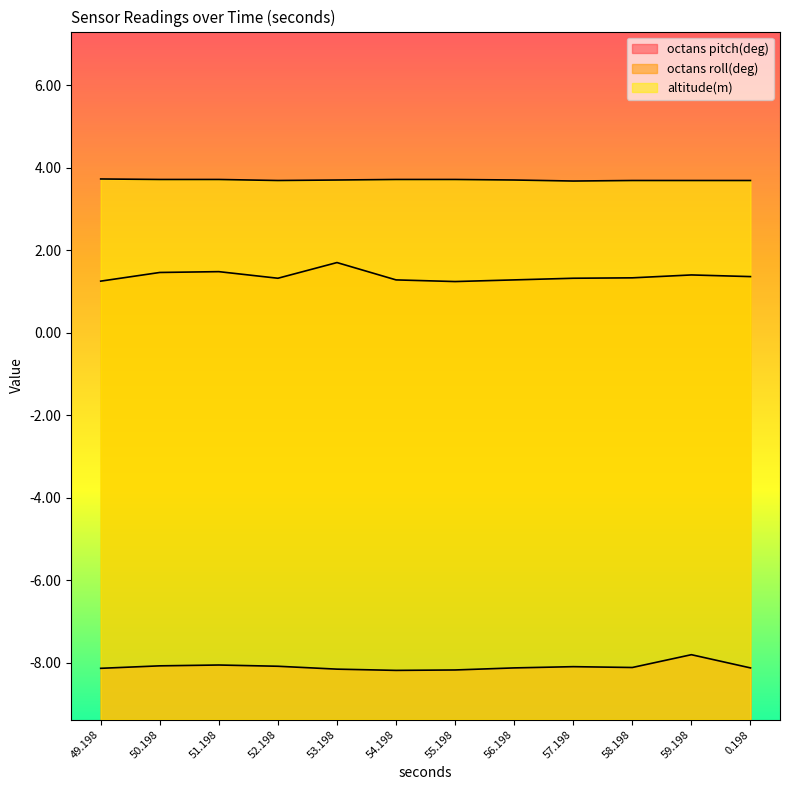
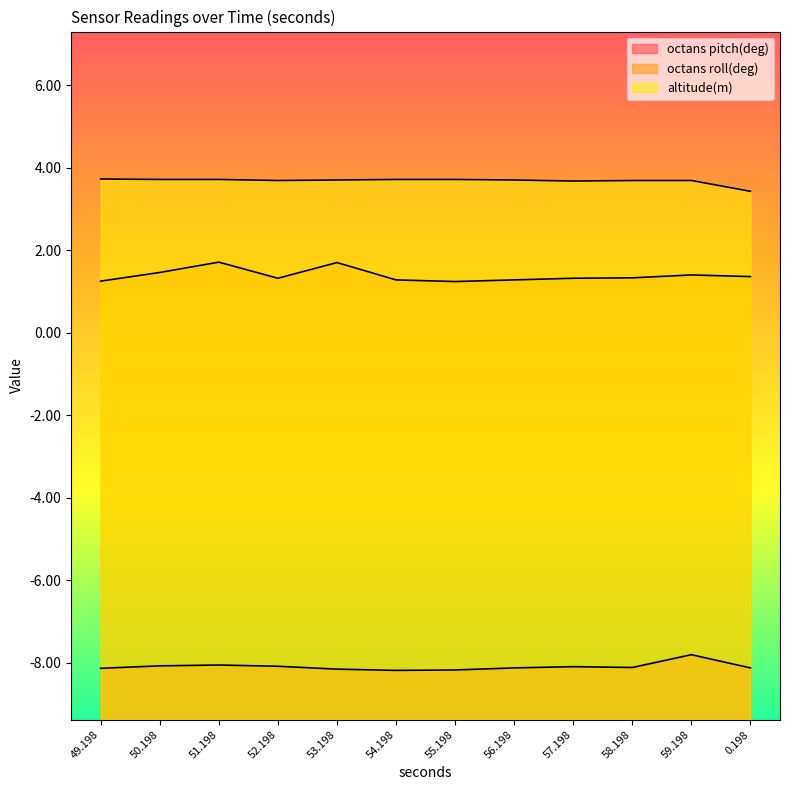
  {
    "octans pitch(deg)": {
      "49.198": -8.1,
      "50.198": -8.1,
      "51.198": -8.1,
      "52.198": -8.1,
      "53.198": -8.2,
      "54.198": -8.2,
      "55.198": -8.2,
      "56.198": -8.1,
      "57.198": -8.1,
      "58.198": -8.1,
      "59.198": -7.8,
      "0.198": -8.1
    },
    "octans roll(deg)": {
      "49.198": 1.3,
      "50.198": 1.5,
-     "51.198": 1.5,
+     "51.198": 1.7,
      "52.198": 1.3,
      "53.198": 1.7,
      "54.198": 1.3,
      "55.198": 1.2,
      "56.198": 1.3,
      "57.198": 1.3,
      "58.198": 1.3,
      "59.198": 1.4,
      "0.198": 1.4
    },
    "altitude(m)": {
      "49.198": 3.7,
      "50.198": 3.7,
      "51.198": 3.7,
      "52.198": 3.7,
      "53.198": 3.7,
      "54.198": 3.7,
      "55.198": 3.7,
      "56.198": 3.7,
      "57.198": 3.7,
      "58.198": 3.7,
      "59.198": 3.7,
-     "0.198": 3.7
+     "0.198": 3.4
    }
  }
